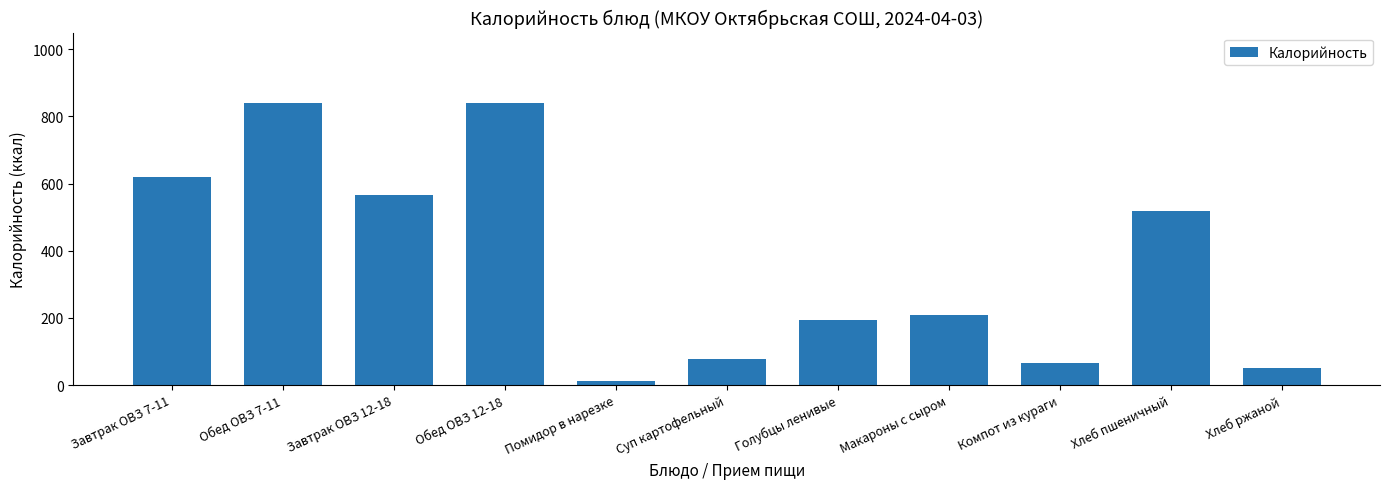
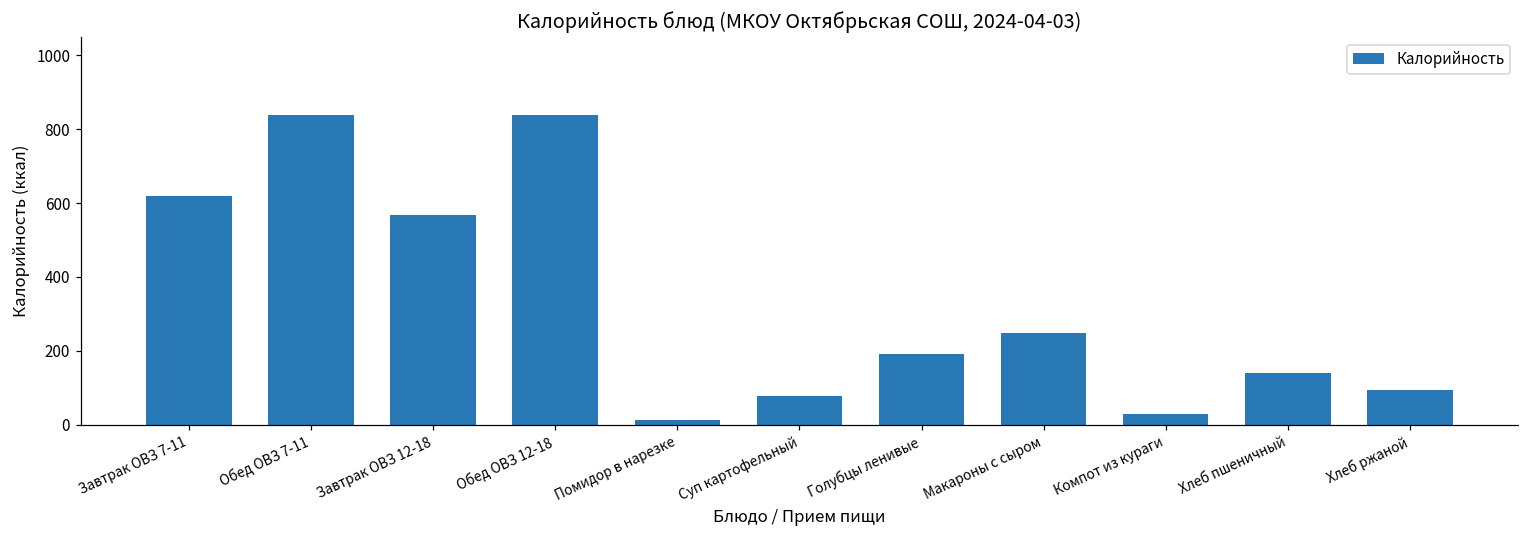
  {
    "Завтрак ОВЗ 7-11": 620,
    "Обед ОВЗ 7-11": 840,
    "Завтрак ОВЗ 12-18": 570,
    "Обед ОВЗ 12-18": 840,
    "Помидор в нарезке": 10,
    "Суп картофельный": 80,
    "Голубцы ленивые": 190,
-   "Макароны с сыром": 210,
-   "Компот из кураги": 70,
-   "Хлеб пшеничный": 520,
-   "Хлеб ржаной": 50
+   "Макароны с сыром": 250,
+   "Компот из кураги": 30,
+   "Хлеб пшеничный": 140,
+   "Хлеб ржаной": 90
  }
